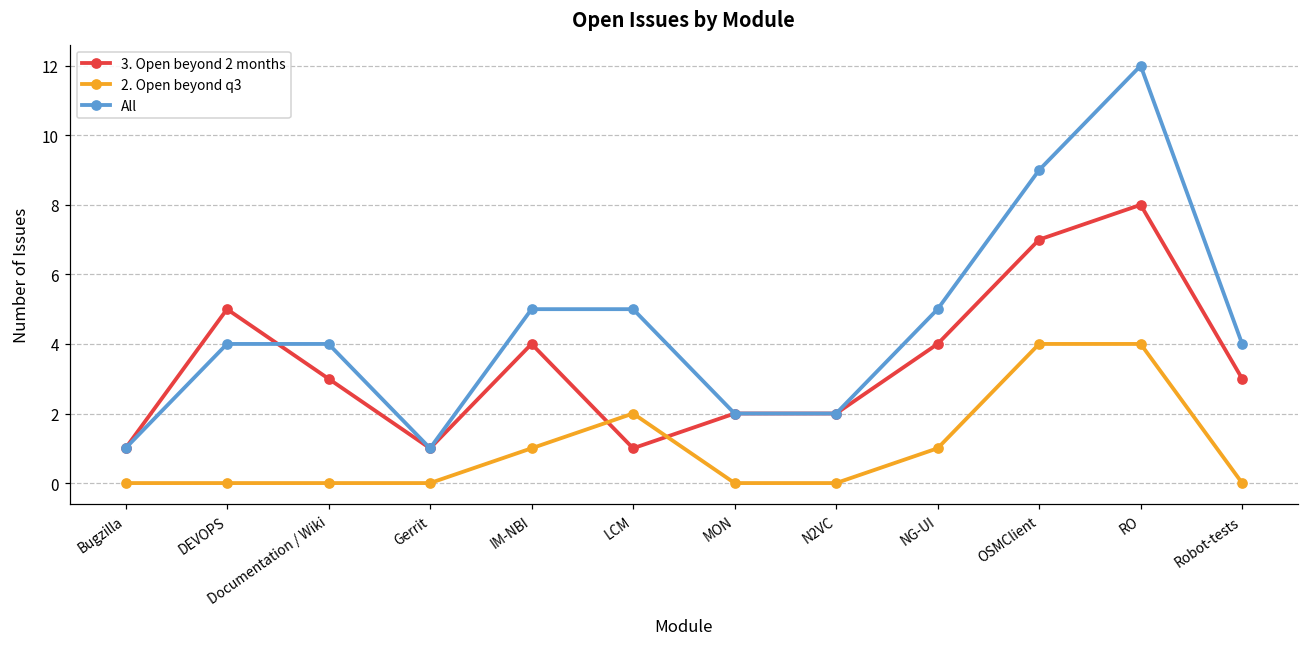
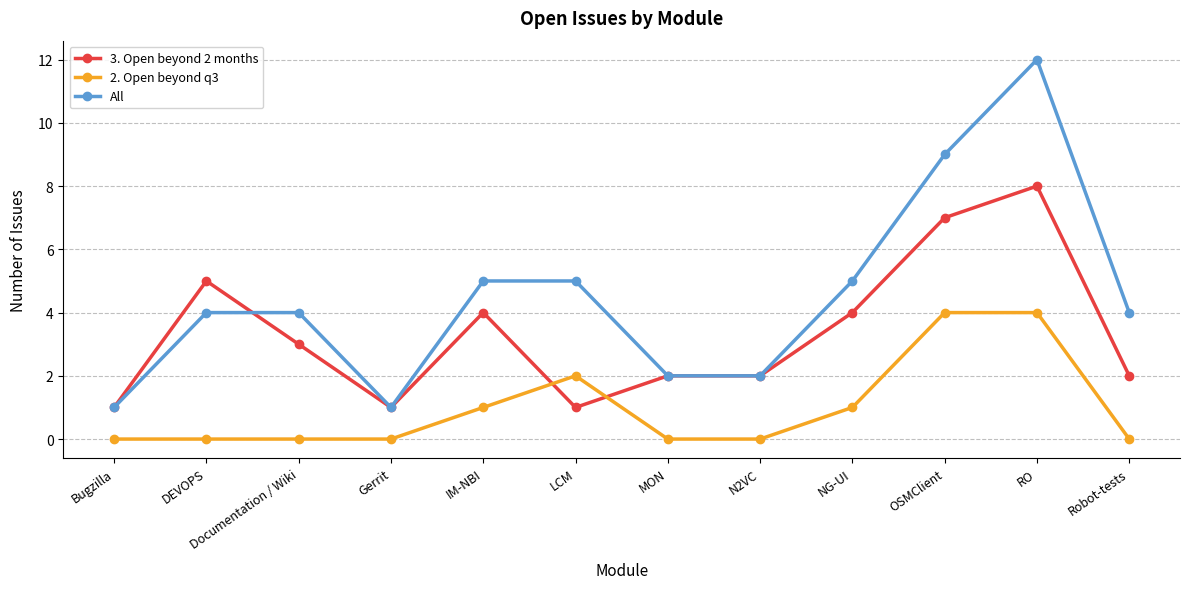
  {
    "3. Open beyond 2 months": {
      "DEVOPS": 5,
      "Documentation / Wiki": 3,
      "IM-NBI": 4,
      "LCM": 1,
      "NG-UI": 4,
      "OSMClient": 7,
      "RO": 8,
-     "Robot-tests": 3
+     "Robot-tests": 2
    },
    "2. Open beyond q3": {
      "Bugzilla": 0,
      "DEVOPS": 0,
      "Documentation / Wiki": 0,
      "Gerrit": 0,
      "IM-NBI": 1,
      "LCM": 2,
      "MON": 0,
      "N2VC": 0,
      "NG-UI": 1,
      "OSMClient": 4,
      "RO": 4,
      "Robot-tests": 0
    },
    "All": {
      "DEVOPS": 4,
      "Documentation / Wiki": 4,
      "IM-NBI": 5,
      "LCM": 5,
      "NG-UI": 5,
      "OSMClient": 9,
      "RO": 12,
      "Robot-tests": 4
    }
  }
